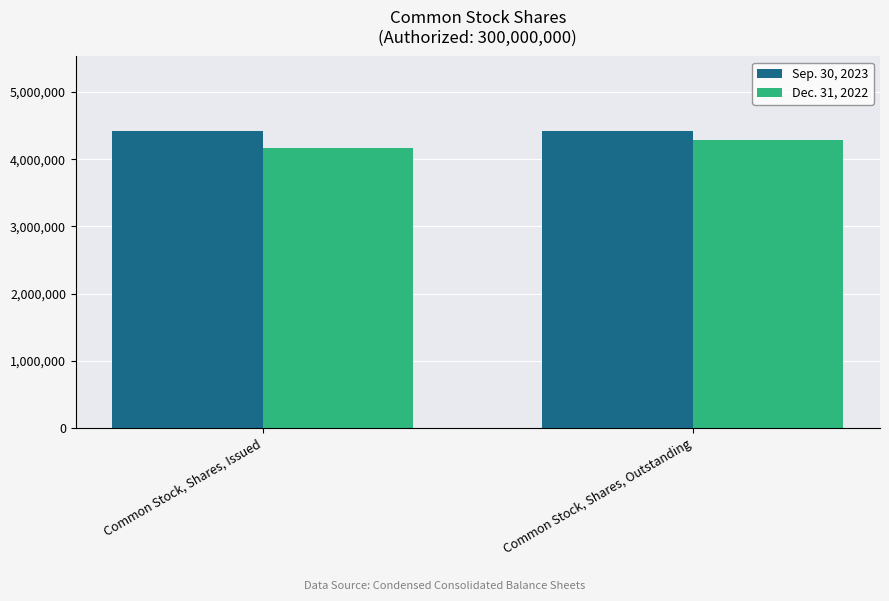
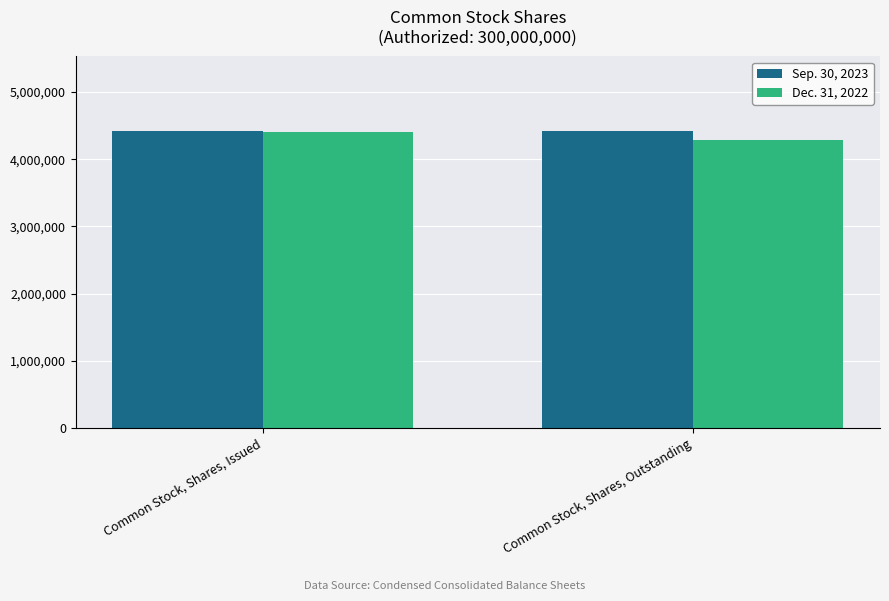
  {
    "Sep. 30, 2023": {
      "Common Stock, Shares, Issued": "4,400,000",
      "Common Stock, Shares, Outstanding": "4,400,000"
    },
    "Dec. 31, 2022": {
-     "Common Stock, Shares, Issued": "4,200,000",
+     "Common Stock, Shares, Issued": "4,400,000",
      "Common Stock, Shares, Outstanding": "4,300,000"
    }
  }
